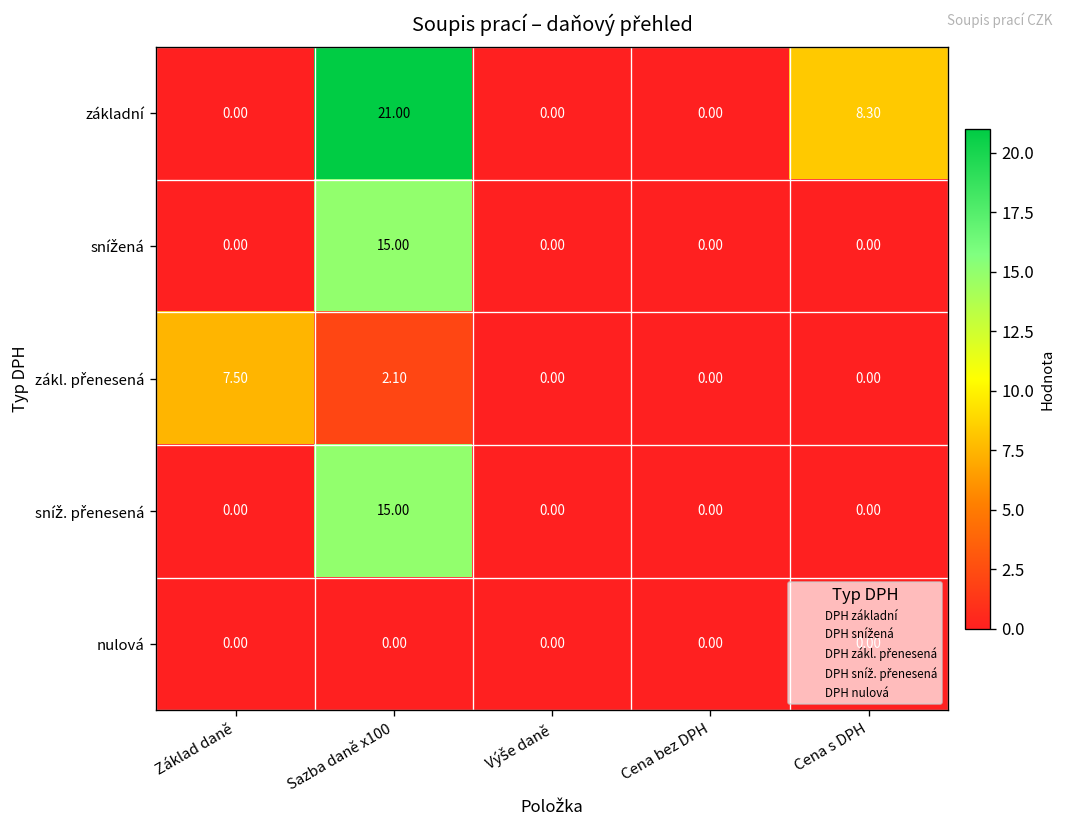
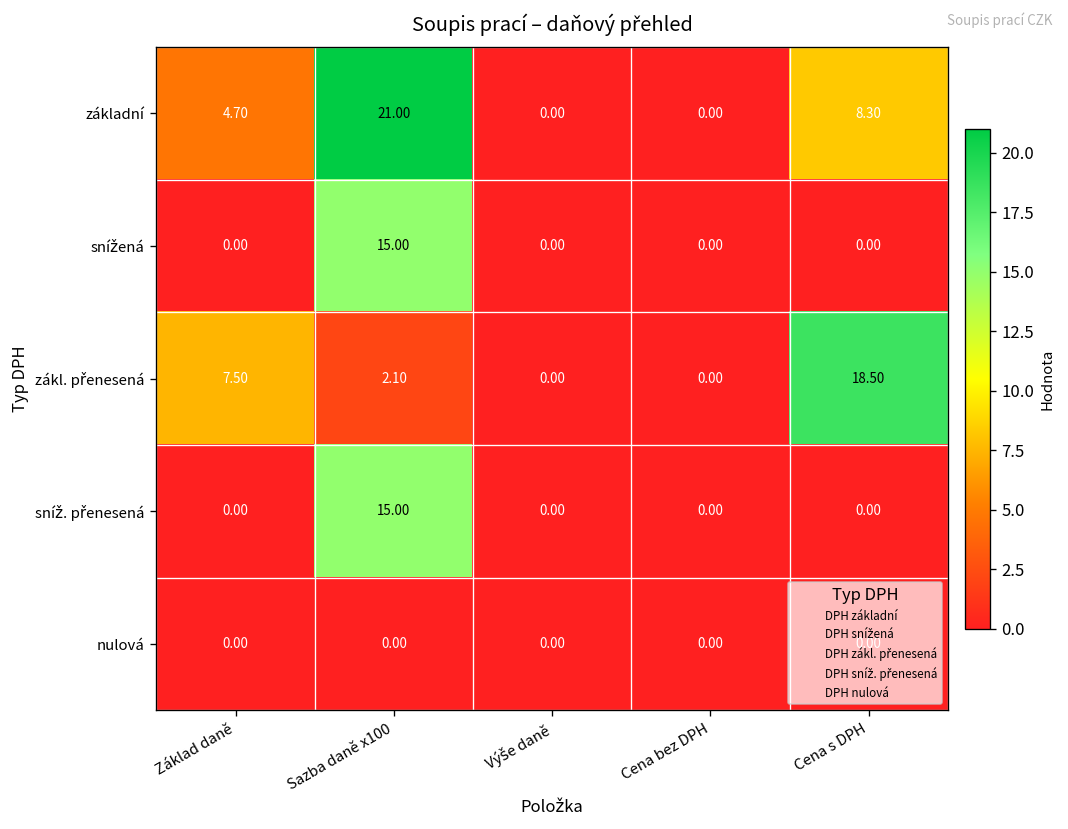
  {
    "základní": {
-     "Základ daně": 0.00,
+     "Základ daně": 4.70,
      "Sazba daně x100": 21.00,
      "Výše daně": 0.00,
      "Cena bez DPH": 0.00,
      "Cena s DPH": 8.30
    },
    "snížená": {
      "Základ daně": 0.00,
      "Sazba daně x100": 15.00,
      "Výše daně": 0.00,
      "Cena bez DPH": 0.00,
      "Cena s DPH": 0.00
    },
    "zákl. přenesená": {
      "Základ daně": 7.50,
      "Sazba daně x100": 2.10,
      "Výše daně": 0.00,
      "Cena bez DPH": 0.00,
-     "Cena s DPH": 0.00
+     "Cena s DPH": 18.50
    },
    "sníž. přenesená": {
      "Základ daně": 0.00,
      "Sazba daně x100": 15.00,
      "Výše daně": 0.00,
      "Cena bez DPH": 0.00,
      "Cena s DPH": 0.00
    },
    "nulová": {
      "Základ daně": 0.00,
      "Sazba daně x100": 0.00,
      "Výše daně": 0.00,
      "Cena bez DPH": 0.00
    }
  }
